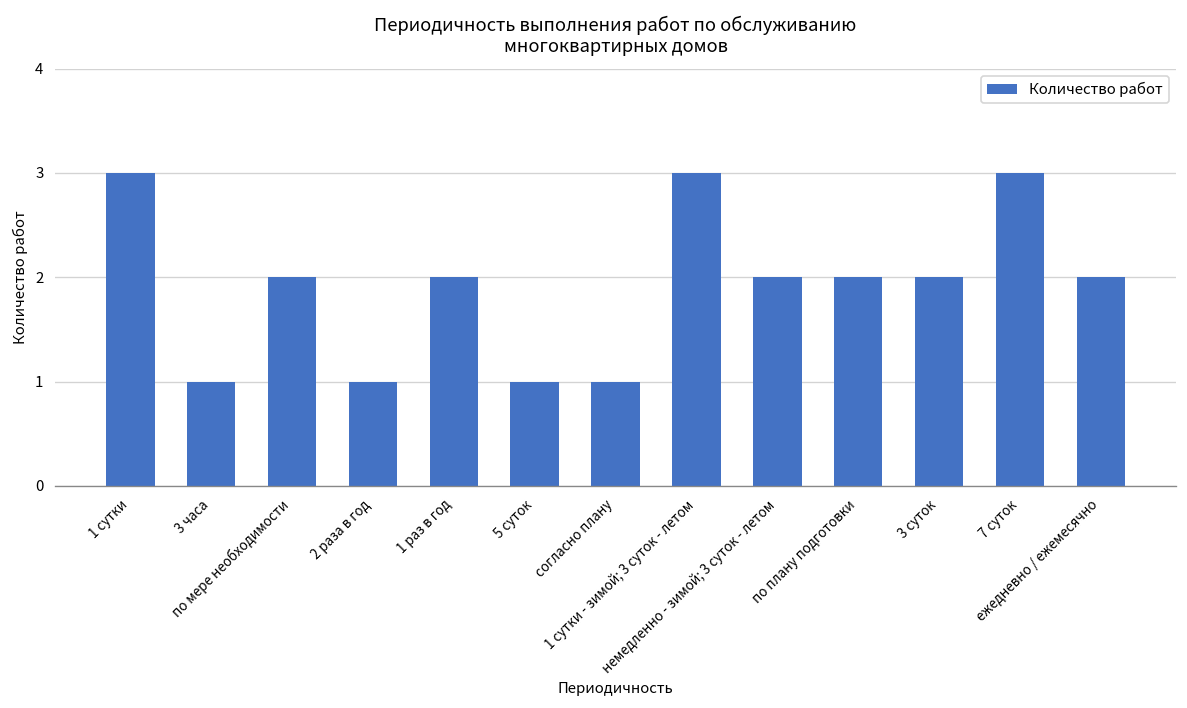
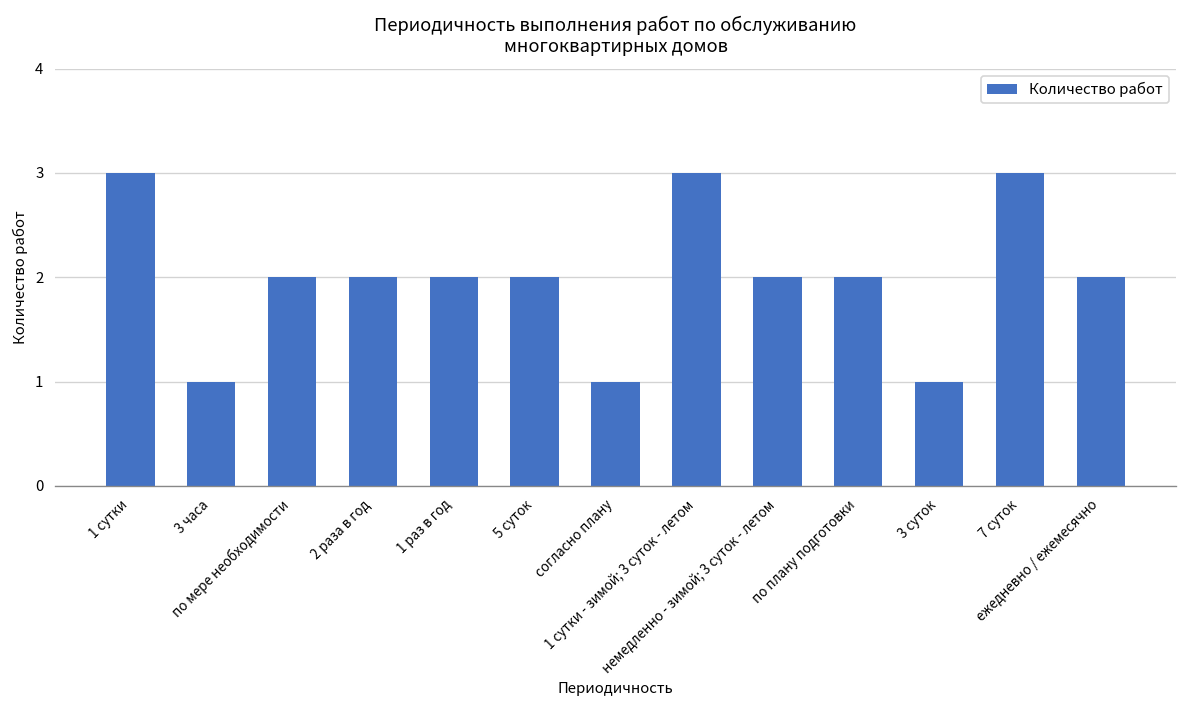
  {
    "1 сутки": 3,
    "3 часа": 1,
    "по мере необходимости": 2,
-   "2 раза в год": 1,
+   "2 раза в год": 2,
    "1 раз в год": 2,
-   "5 суток": 1,
+   "5 суток": 2,
    "согласно плану": 1,
    "1 сутки - зимой; 3 суток - летом": 3,
    "немедленно - зимой; 3 суток - летом": 2,
    "по плану подготовки": 2,
-   "3 суток": 2,
+   "3 суток": 1,
    "7 суток": 3,
    "ежедневно / ежемесячно": 2
  }
